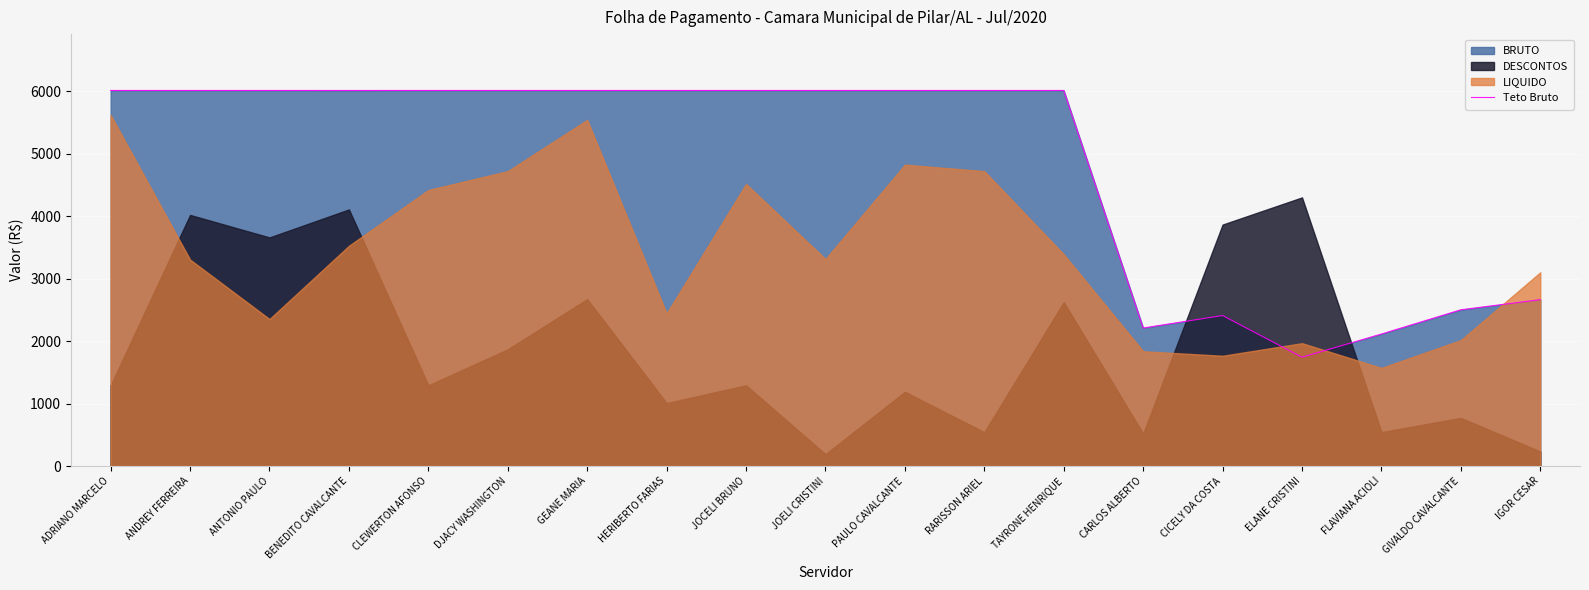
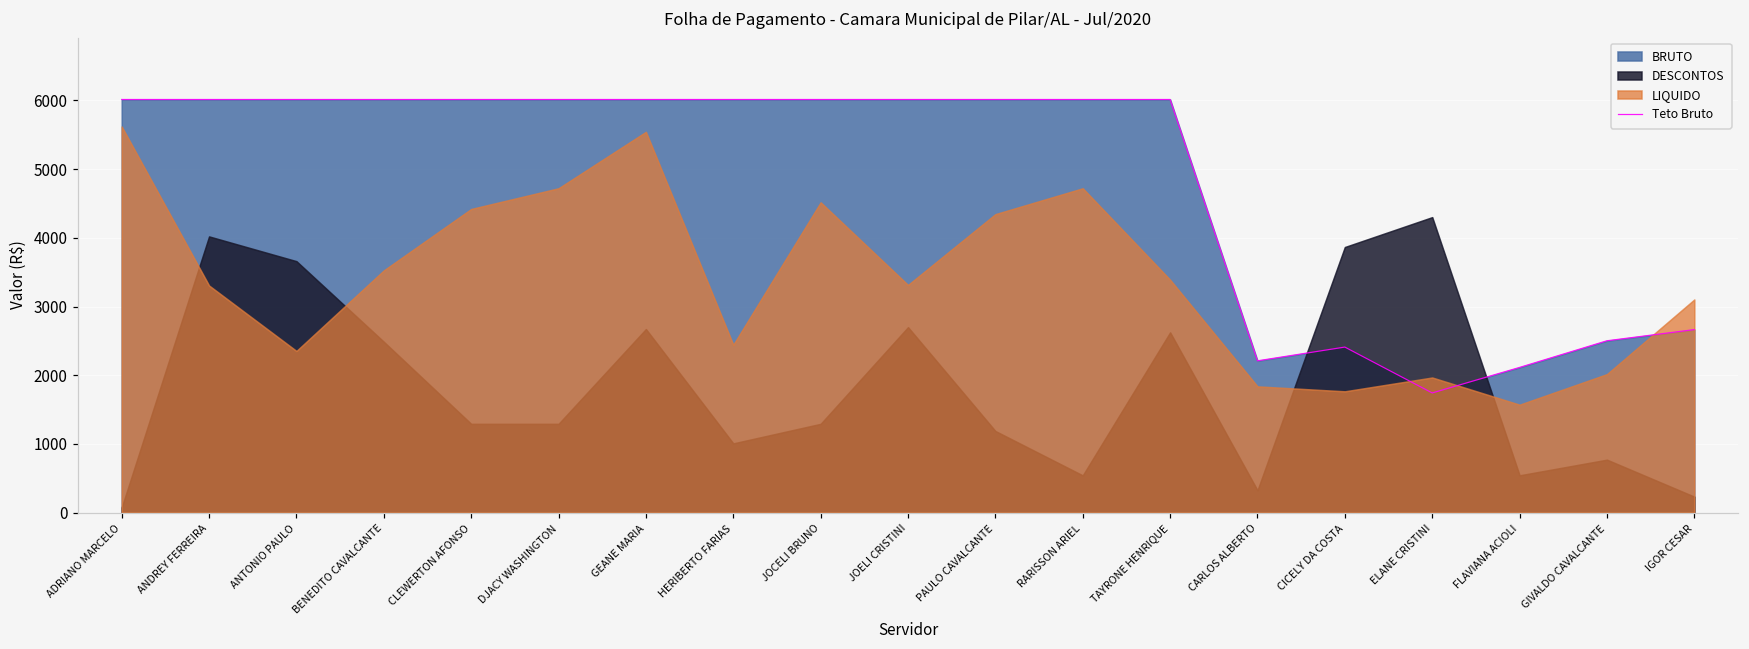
  {
    "BRUTO": {
      "ADRIANO MARCELO": 6000,
      "ANDREY FERREIRA": 6000,
      "ANTONIO PAULO": 6000,
      "BENEDITO CAVALCANTE": 6000,
      "CLEWERTON AFONSO": 6000,
      "DJACY WASHINGTON": 6000,
      "GEANE MARIA": 6000,
      "HERIBERTO FARIAS": 6000,
      "JOCELI BRUNO": 6000,
      "JOELI CRISTINI": 6000,
      "PAULO CAVALCANTE": 6000,
      "RARISSON ARIEL": 6000,
      "TAYRONE HENRIQUE": 6000,
      "CARLOS ALBERTO": 2200,
      "CICELY DA COSTA": 2400,
      "ELANE CRISTINI": 1700,
      "FLAVIANA ACIOLI": 2100,
      "GIVALDO CAVALCANTE": 2500,
      "IGOR CESAR": 2700
    },
    "DESCONTOS": {
-     "ADRIANO MARCELO": 1300,
+     "ADRIANO MARCELO": 100,
      "ANDREY FERREIRA": 4000,
      "ANTONIO PAULO": 3700,
-     "BENEDITO CAVALCANTE": 4100,
+     "BENEDITO CAVALCANTE": 2500,
      "CLEWERTON AFONSO": 1300,
-     "DJACY WASHINGTON": 1900,
+     "DJACY WASHINGTON": 1300,
      "GEANE MARIA": 2700,
      "HERIBERTO FARIAS": 1000,
      "JOCELI BRUNO": 1300,
-     "JOELI CRISTINI": 200,
+     "JOELI CRISTINI": 2700,
      "PAULO CAVALCANTE": 1200,
      "RARISSON ARIEL": 500,
      "TAYRONE HENRIQUE": 2600,
-     "CARLOS ALBERTO": 500,
+     "CARLOS ALBERTO": 300,
      "CICELY DA COSTA": 3900,
      "ELANE CRISTINI": 4300,
      "FLAVIANA ACIOLI": 500,
      "GIVALDO CAVALCANTE": 800,
      "IGOR CESAR": 200
    },
    "LIQUIDO": {
      "ADRIANO MARCELO": 5600,
      "ANDREY FERREIRA": 3300,
      "ANTONIO PAULO": 2400,
      "BENEDITO CAVALCANTE": 3500,
      "CLEWERTON AFONSO": 4400,
      "DJACY WASHINGTON": 4700,
      "GEANE MARIA": 5500,
      "HERIBERTO FARIAS": 2400,
      "JOCELI BRUNO": 4500,
      "JOELI CRISTINI": 3300,
-     "PAULO CAVALCANTE": 4800,
+     "PAULO CAVALCANTE": 4300,
      "RARISSON ARIEL": 4700,
      "TAYRONE HENRIQUE": 3400,
      "CARLOS ALBERTO": 1800,
      "CICELY DA COSTA": 1800,
      "ELANE CRISTINI": 2000,
      "FLAVIANA ACIOLI": 1600,
      "GIVALDO CAVALCANTE": 2000,
      "IGOR CESAR": 3100
    }
  }
